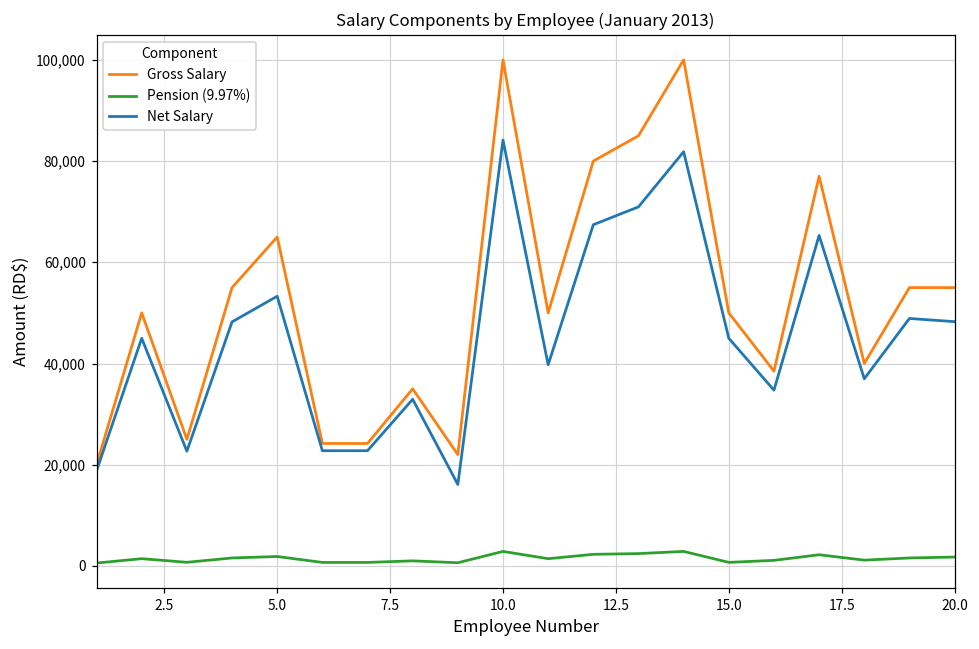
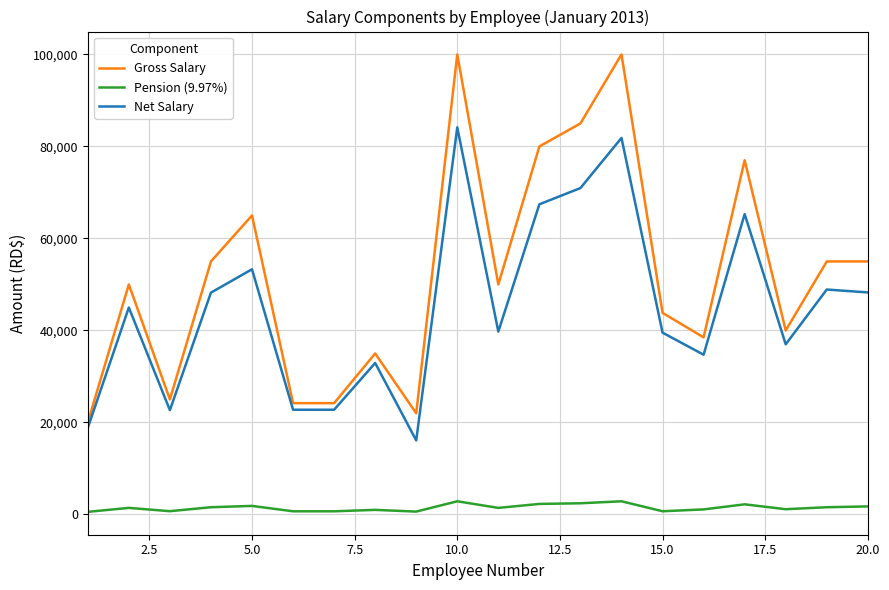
  {
    "Gross Salary": {
      "5.0": "65,000",
      "10.0": "100,000",
-     "15.0": "50,000",
+     "15.0": "44,000",
      "20.0": "55,000"
    },
    "Pension (9.97%)": {
      "5.0": "2,000",
      "10.0": "3,000",
      "15.0": "1,000",
      "20.0": "2,000"
    },
    "Net Salary": {
      "5.0": "53,000",
      "10.0": "84,000",
-     "15.0": "45,000",
+     "15.0": "40,000",
      "20.0": "48,000"
    }
  }
